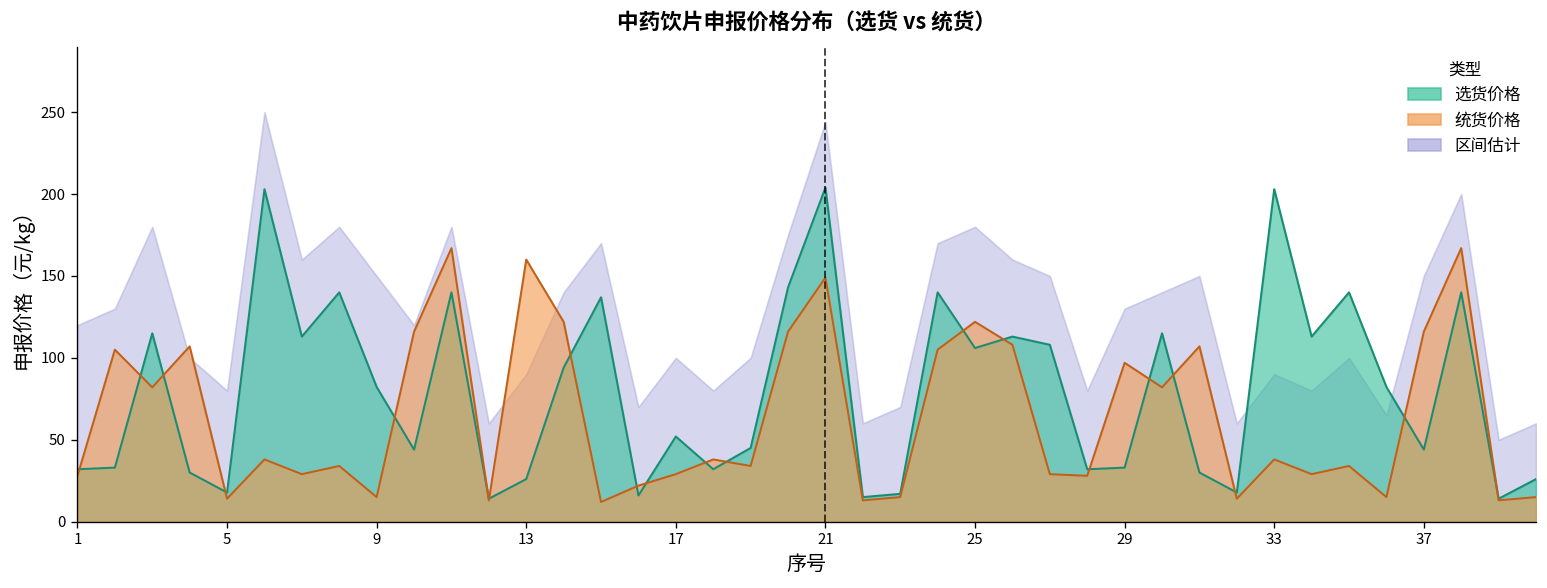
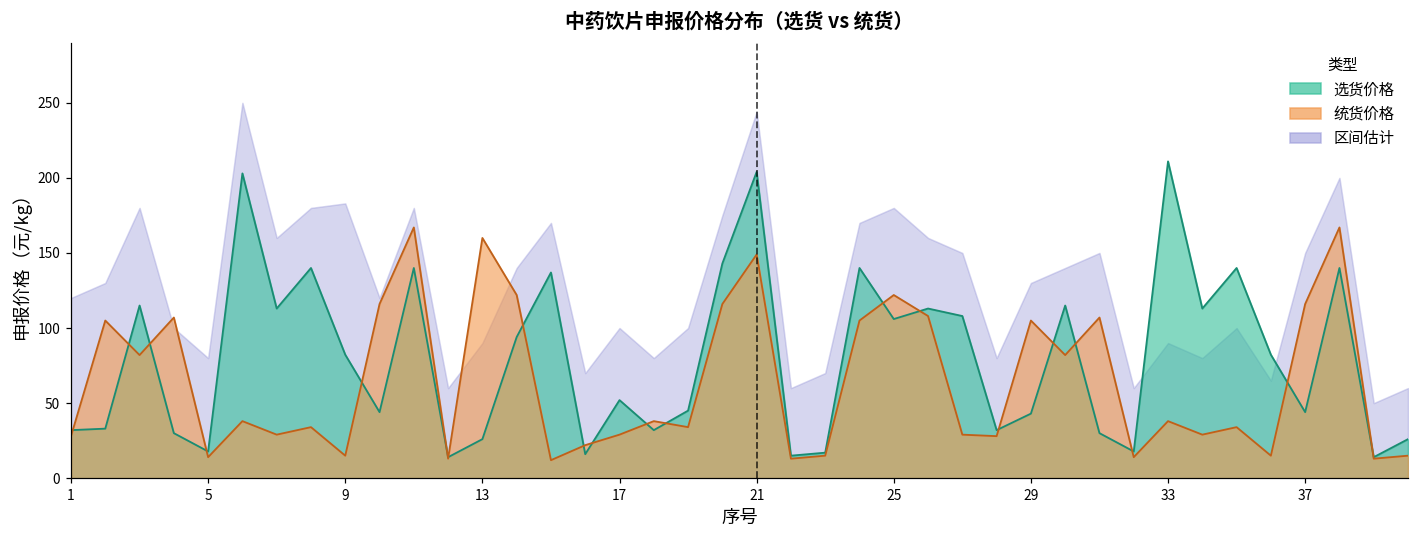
  {
    "区间估计": {
      "1": 120,
      "5": 80,
-     "9": 150,
+     "9": 183,
      "13": 90,
      "17": 100,
      "21": 244,
      "25": 180,
      "29": 130,
      "33": 90,
      "37": 150
    },
    "选货价格": {
      "1": 32,
      "5": 18,
      "9": 82,
      "13": 26,
      "17": 52,
      "21": 204,
      "25": 106,
-     "29": 33,
-     "33": 203,
+     "29": 43,
+     "33": 211,
      "37": 44
    },
    "统货价格": {
      "1": 28,
      "5": 14,
      "9": 15,
      "13": 160,
      "17": 29,
      "21": 149,
      "25": 122,
-     "29": 97,
+     "29": 105,
      "33": 38,
      "37": 116
    }
  }
